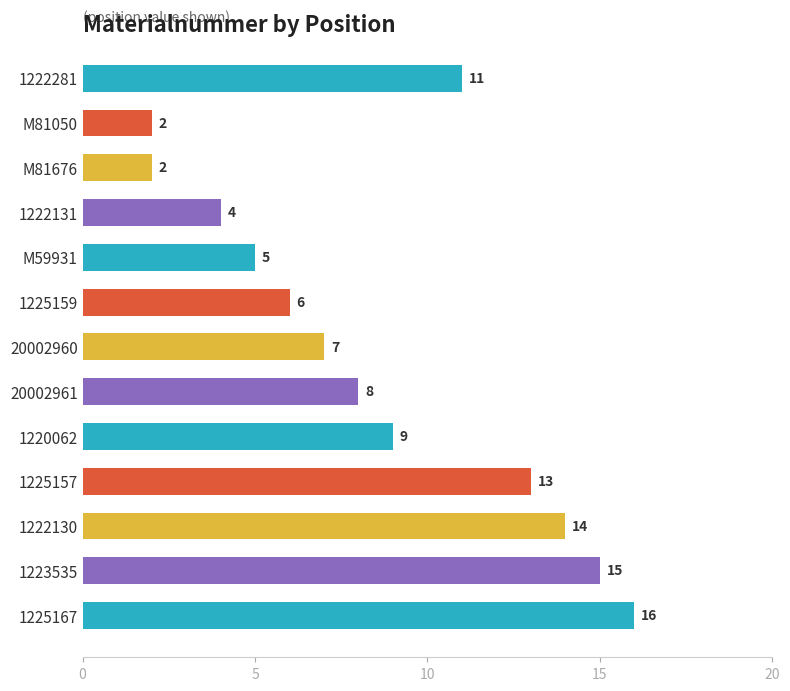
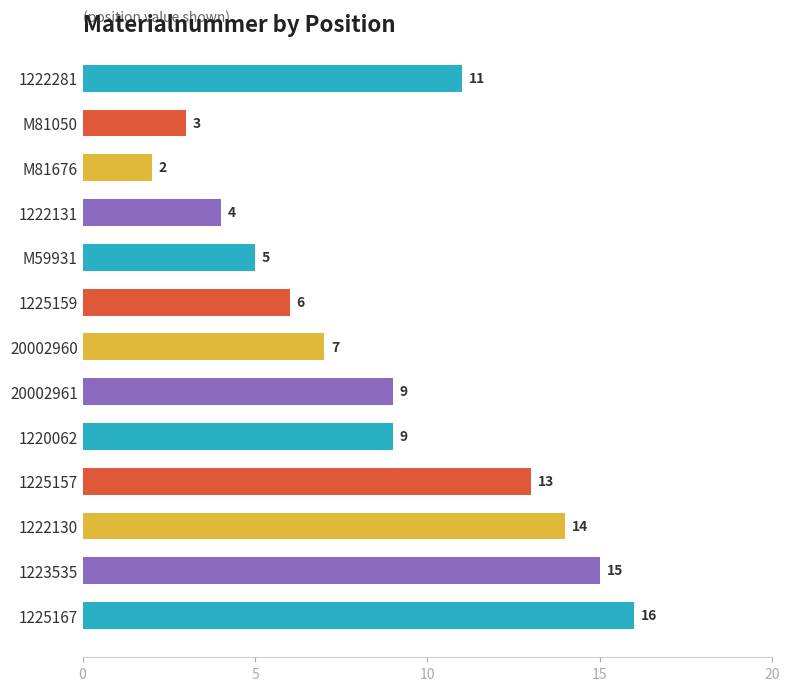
  {
    "1222281": 11,
-   "M81050": 2,
+   "M81050": 3,
    "M81676": 2,
    "1222131": 4,
    "M59931": 5,
    "1225159": 6,
    "20002960": 7,
-   "20002961": 8,
+   "20002961": 9,
    "1220062": 9,
    "1225157": 13,
    "1222130": 14,
    "1223535": 15,
    "1225167": 16
  }
